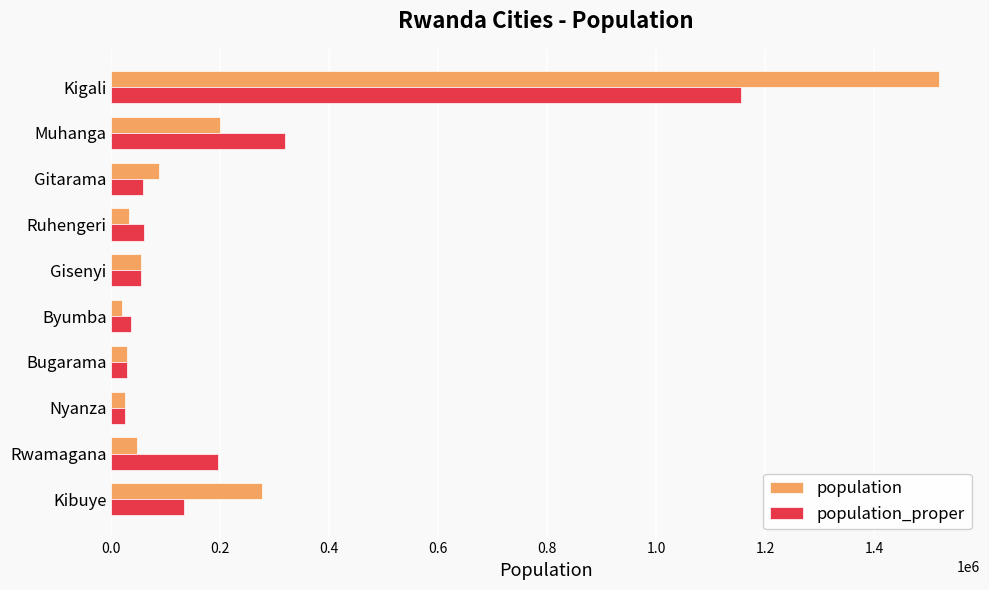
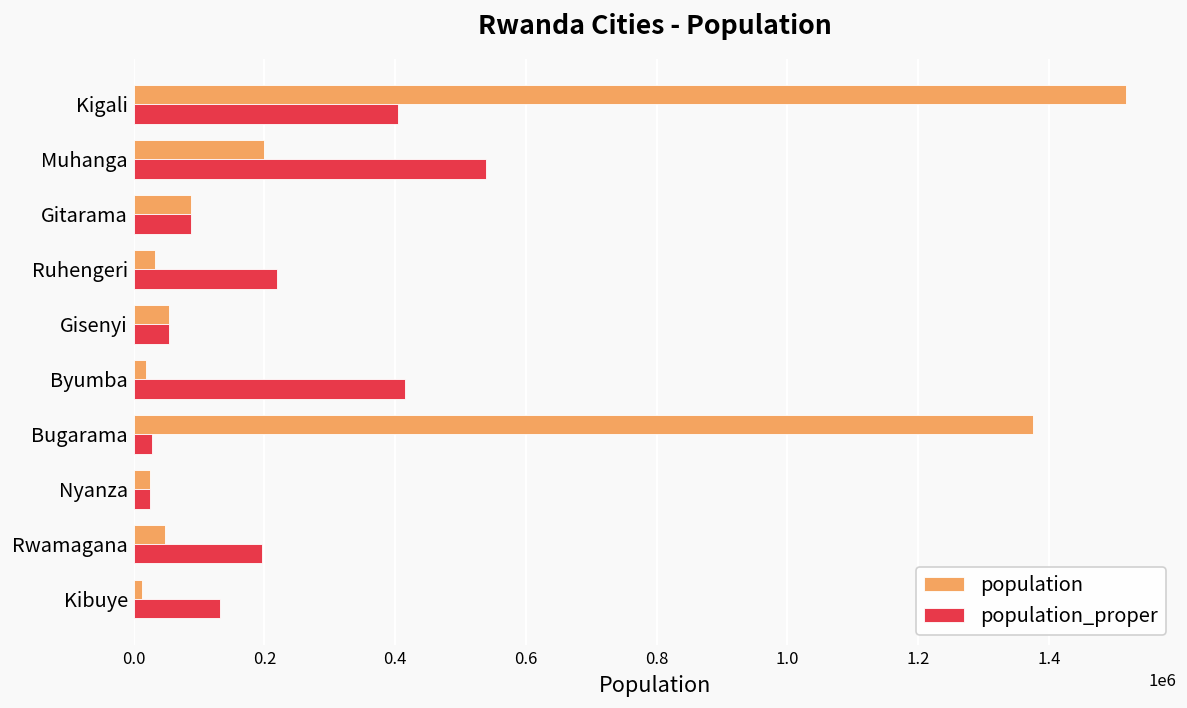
  {
    "population": {
      "Kigali": 1520000,
      "Muhanga": 200000,
      "Gitarama": 90000,
      "Ruhengeri": 30000,
      "Gisenyi": 50000,
      "Byumba": 20000,
-     "Bugarama": 30000,
+     "Bugarama": 1380000,
      "Nyanza": 30000,
      "Rwamagana": 50000,
-     "Kibuye": 280000
+     "Kibuye": 10000
    },
    "population_proper": {
-     "Kigali": 1160000,
-     "Muhanga": 320000,
-     "Gitarama": 60000,
-     "Ruhengeri": 60000,
+     "Kigali": 400000,
+     "Muhanga": 540000,
+     "Gitarama": 90000,
+     "Ruhengeri": 220000,
      "Gisenyi": 50000,
-     "Byumba": 40000,
+     "Byumba": 410000,
      "Bugarama": 30000,
      "Nyanza": 30000,
      "Rwamagana": 200000,
      "Kibuye": 130000
    }
  }
